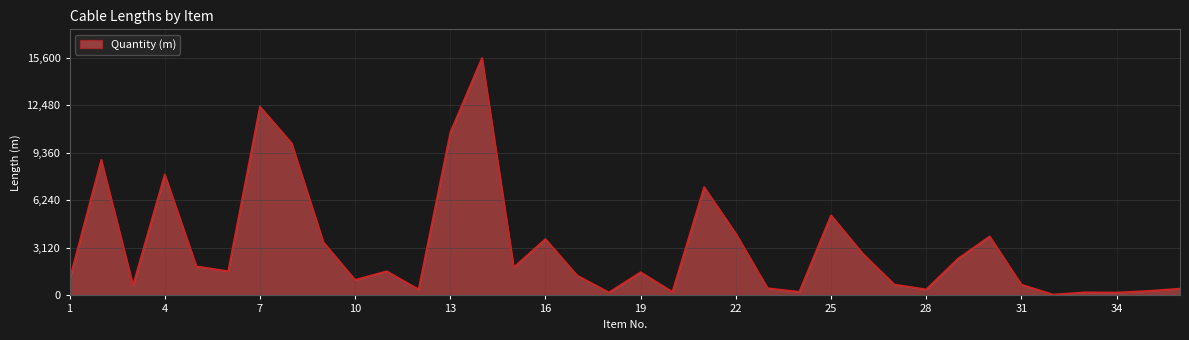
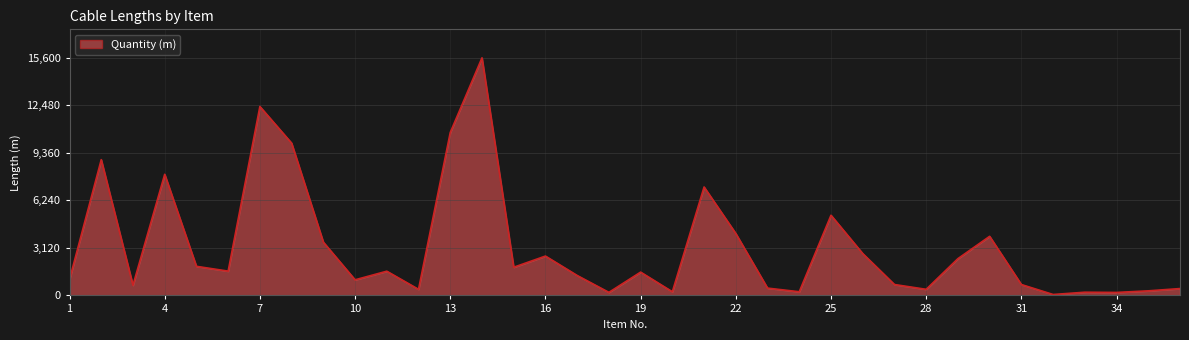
  {
    "1": "1,100",
    "4": "8,000",
    "7": "12,400",
    "10": "1,000",
    "13": "10,700",
-   "16": "3,700",
+   "16": "2,600",
    "19": "1,500",
    "22": "4,100",
    "25": "5,300",
    "28": "400",
    "31": "700",
    "34": "200"
  }
